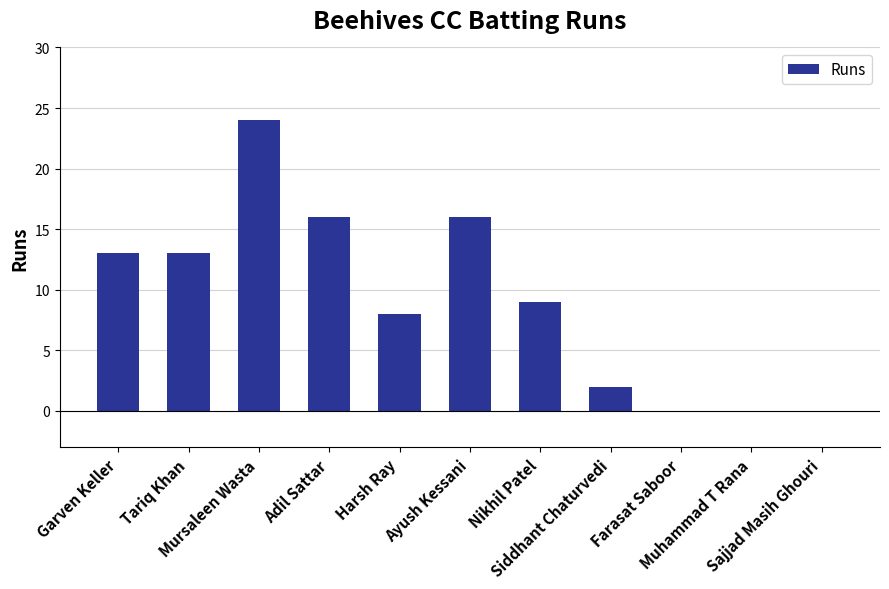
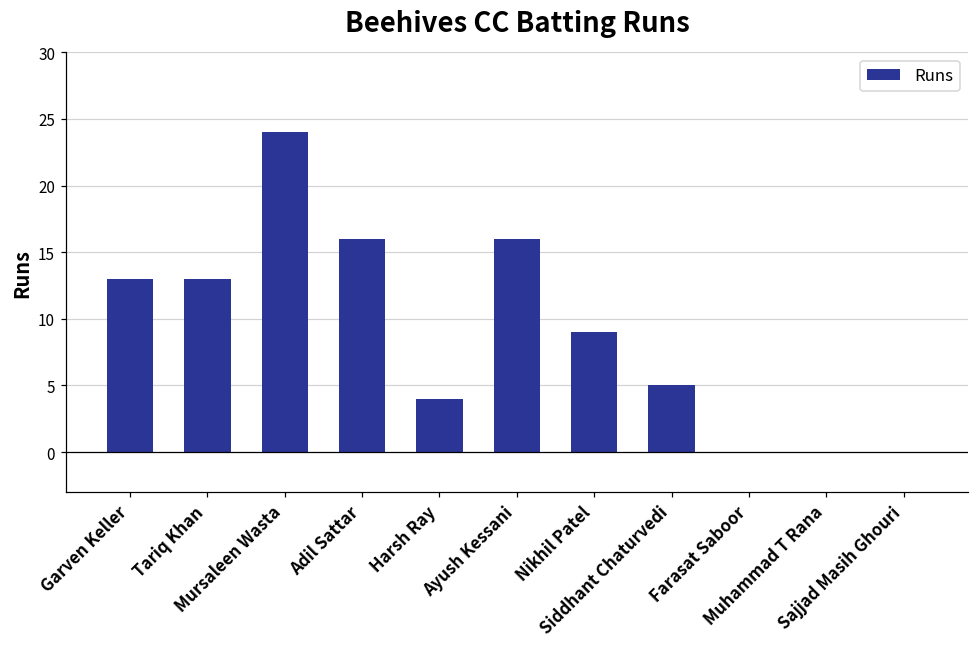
  {
    "Garven Keller": 13,
    "Tariq Khan": 13,
    "Mursaleen Wasta": 24,
    "Adil Sattar": 16,
-   "Harsh Ray": 8,
+   "Harsh Ray": 4,
    "Ayush Kessani": 16,
    "Nikhil Patel": 9,
-   "Siddhant Chaturvedi": 2,
+   "Siddhant Chaturvedi": 5,
    "Farasat Saboor": 0,
    "Muhammad T Rana": 0,
    "Sajjad Masih Ghouri": 0
  }
